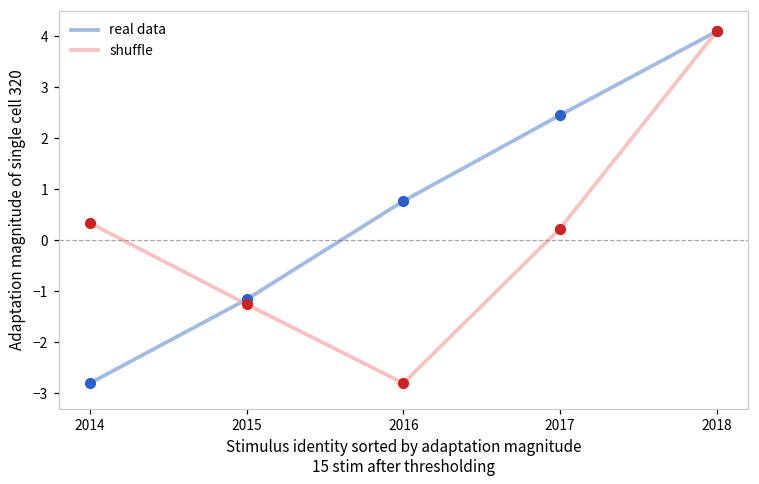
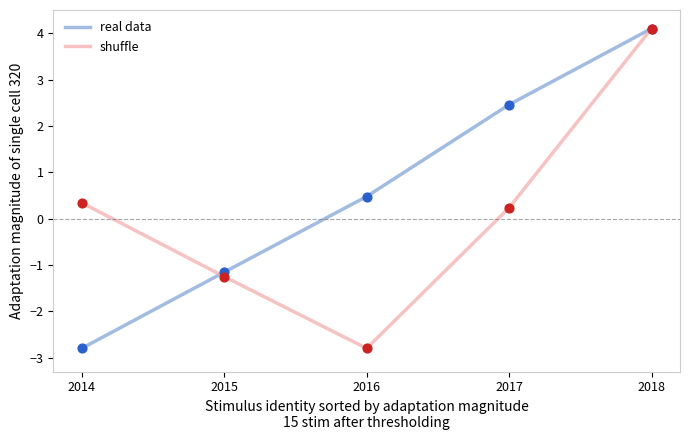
  {
    "real data": {
      "2014": -2.8,
      "2015": -1.2,
-     "2016": 0.8,
+     "2016": 0.5,
      "2017": 2.5
    },
    "shuffle": {
      "2014": 0.3,
      "2015": -1.3,
      "2016": -2.8,
      "2017": 0.2
    }
  }
